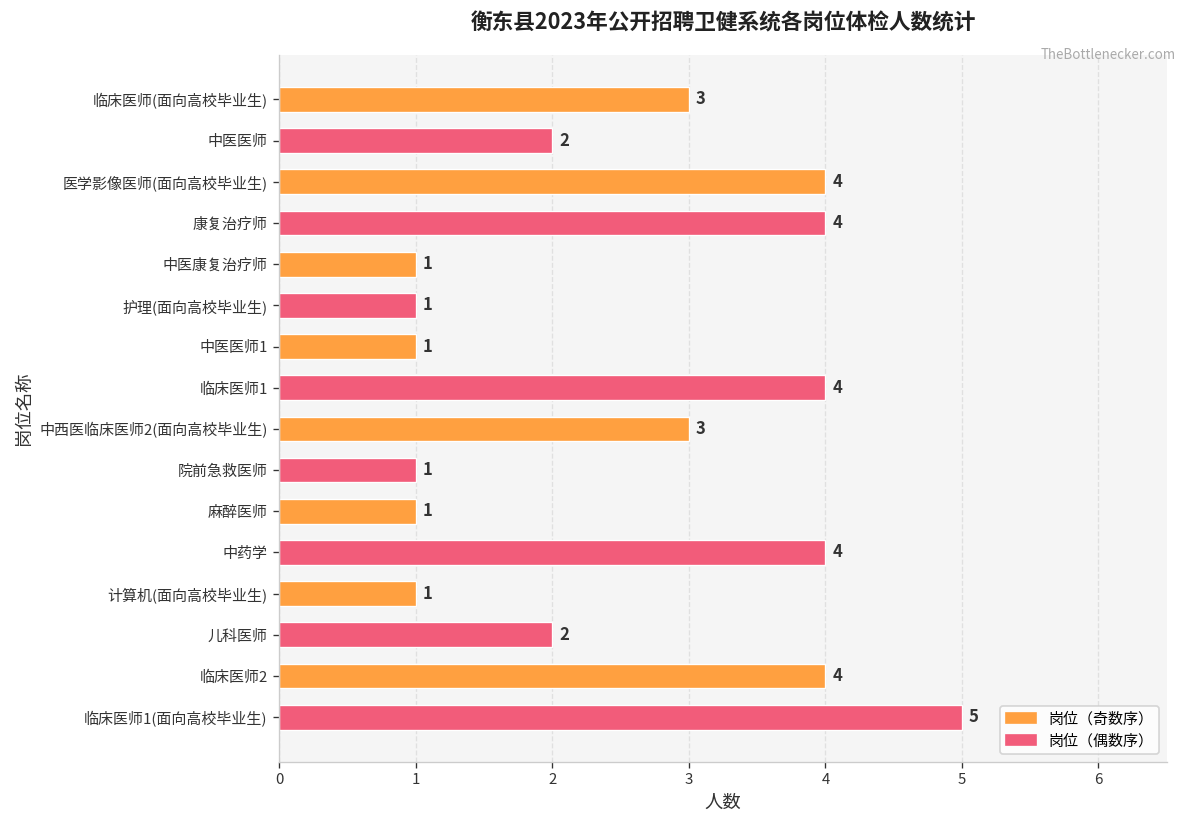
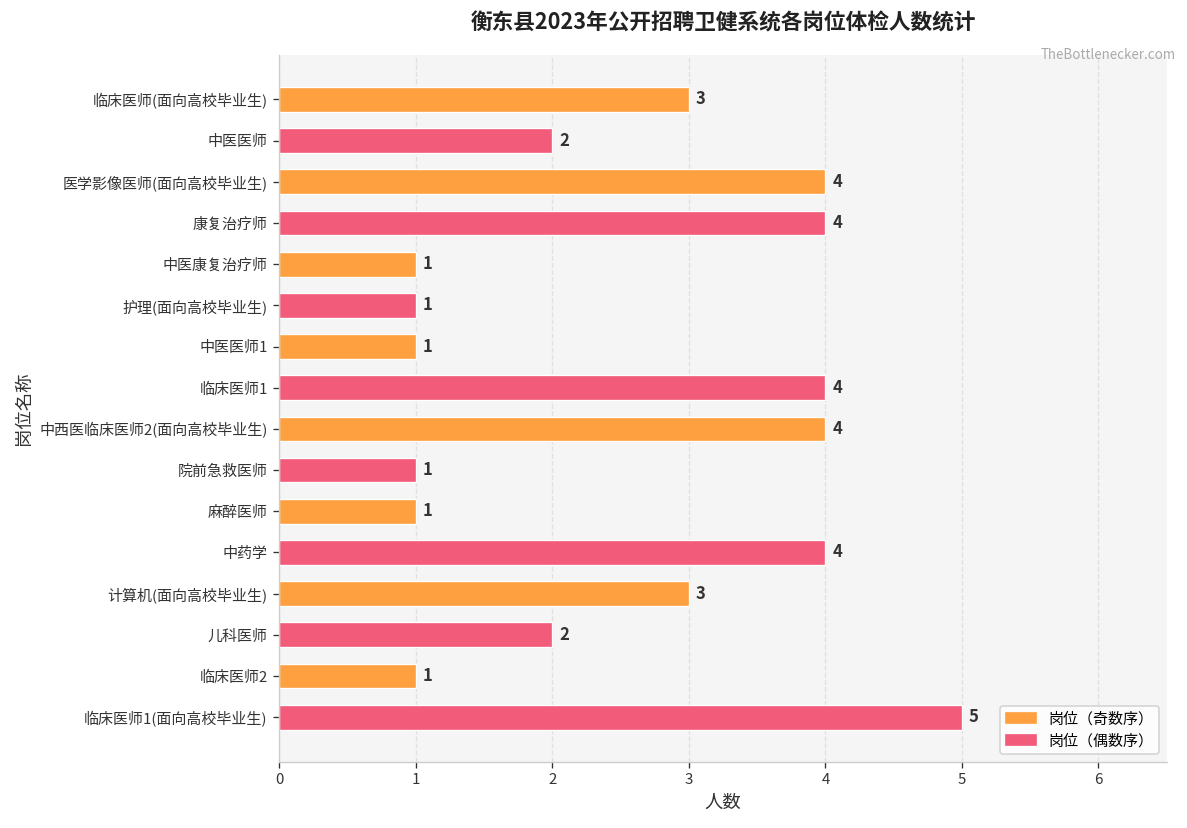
  {
    "临床医师(面向高校毕业生)": 3,
    "中医医师": 2,
    "医学影像医师(面向高校毕业生)": 4,
    "康复治疗师": 4,
    "中医康复治疗师": 1,
    "护理(面向高校毕业生)": 1,
    "中医医师1": 1,
    "临床医师1": 4,
-   "中西医临床医师2(面向高校毕业生)": 3,
+   "中西医临床医师2(面向高校毕业生)": 4,
    "院前急救医师": 1,
    "麻醉医师": 1,
    "中药学": 4,
-   "计算机(面向高校毕业生)": 1,
+   "计算机(面向高校毕业生)": 3,
    "儿科医师": 2,
-   "临床医师2": 4,
+   "临床医师2": 1,
    "临床医师1(面向高校毕业生)": 5
  }
